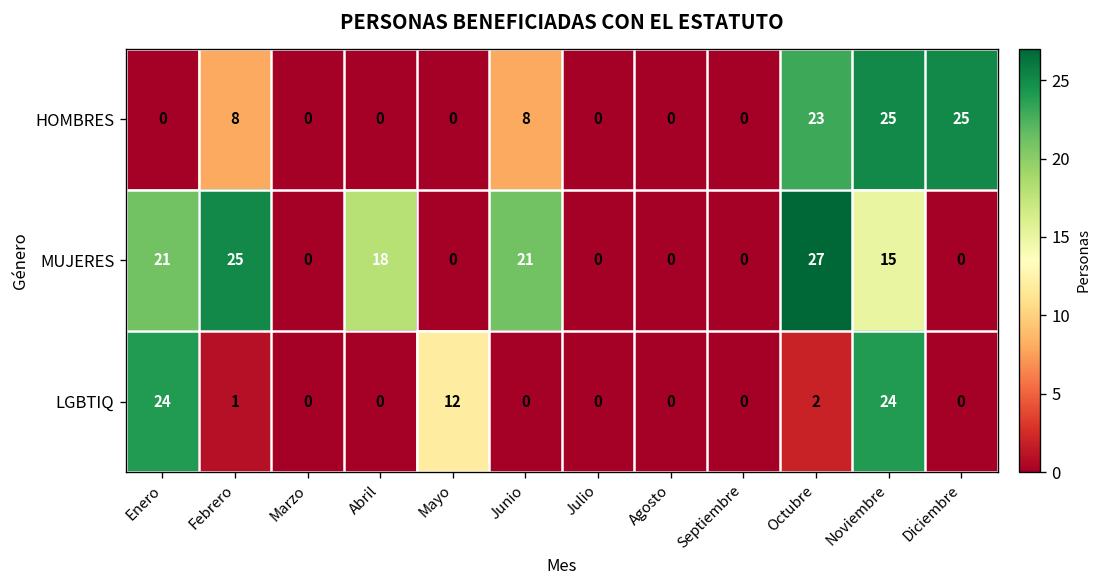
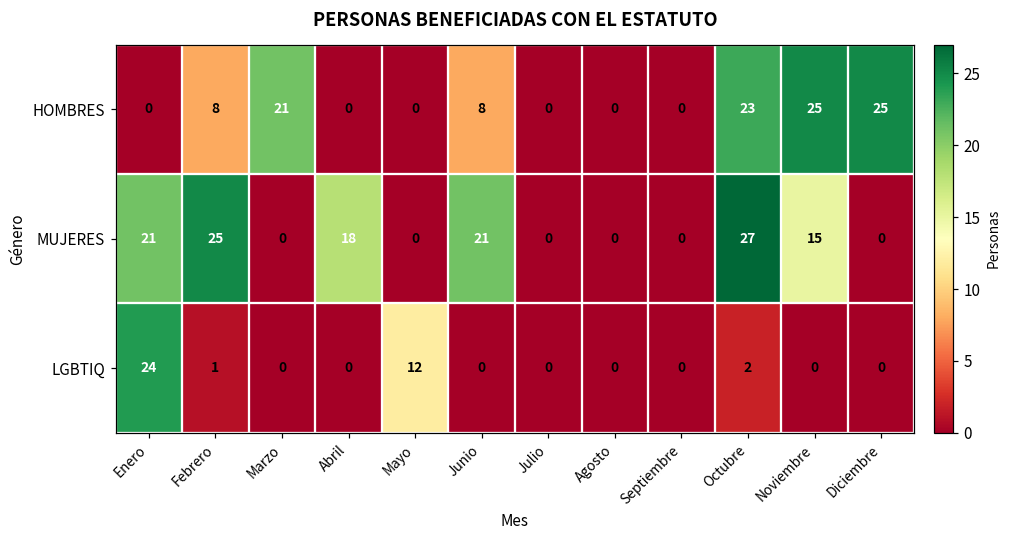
  {
    "HOMBRES": {
      "Enero": 0,
      "Febrero": 8,
-     "Marzo": 0,
+     "Marzo": 21,
      "Abril": 0,
      "Mayo": 0,
      "Junio": 8,
      "Julio": 0,
      "Agosto": 0,
      "Septiembre": 0,
      "Octubre": 23,
      "Noviembre": 25,
      "Diciembre": 25
    },
    "MUJERES": {
      "Enero": 21,
      "Febrero": 25,
      "Marzo": 0,
      "Abril": 18,
      "Mayo": 0,
      "Junio": 21,
      "Julio": 0,
      "Agosto": 0,
      "Septiembre": 0,
      "Octubre": 27,
      "Noviembre": 15,
      "Diciembre": 0
    },
    "LGBTIQ": {
      "Enero": 24,
      "Febrero": 1,
      "Marzo": 0,
      "Abril": 0,
      "Mayo": 12,
      "Junio": 0,
      "Julio": 0,
      "Agosto": 0,
      "Septiembre": 0,
      "Octubre": 2,
-     "Noviembre": 24,
+     "Noviembre": 0,
      "Diciembre": 0
    }
  }
